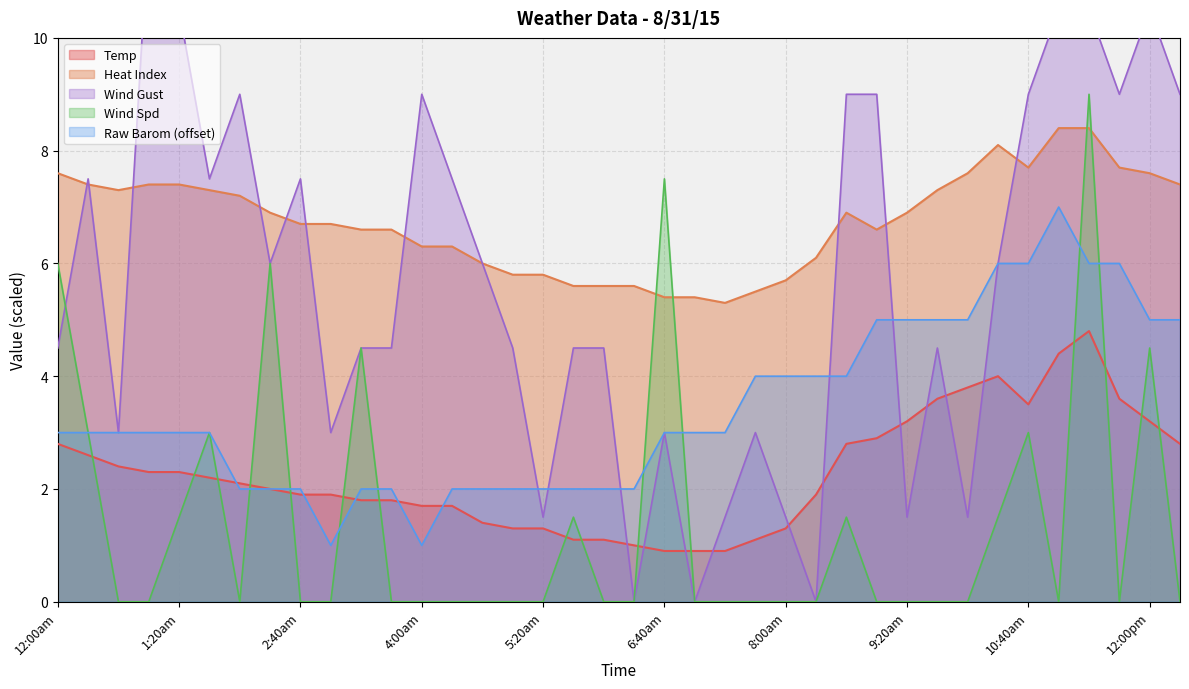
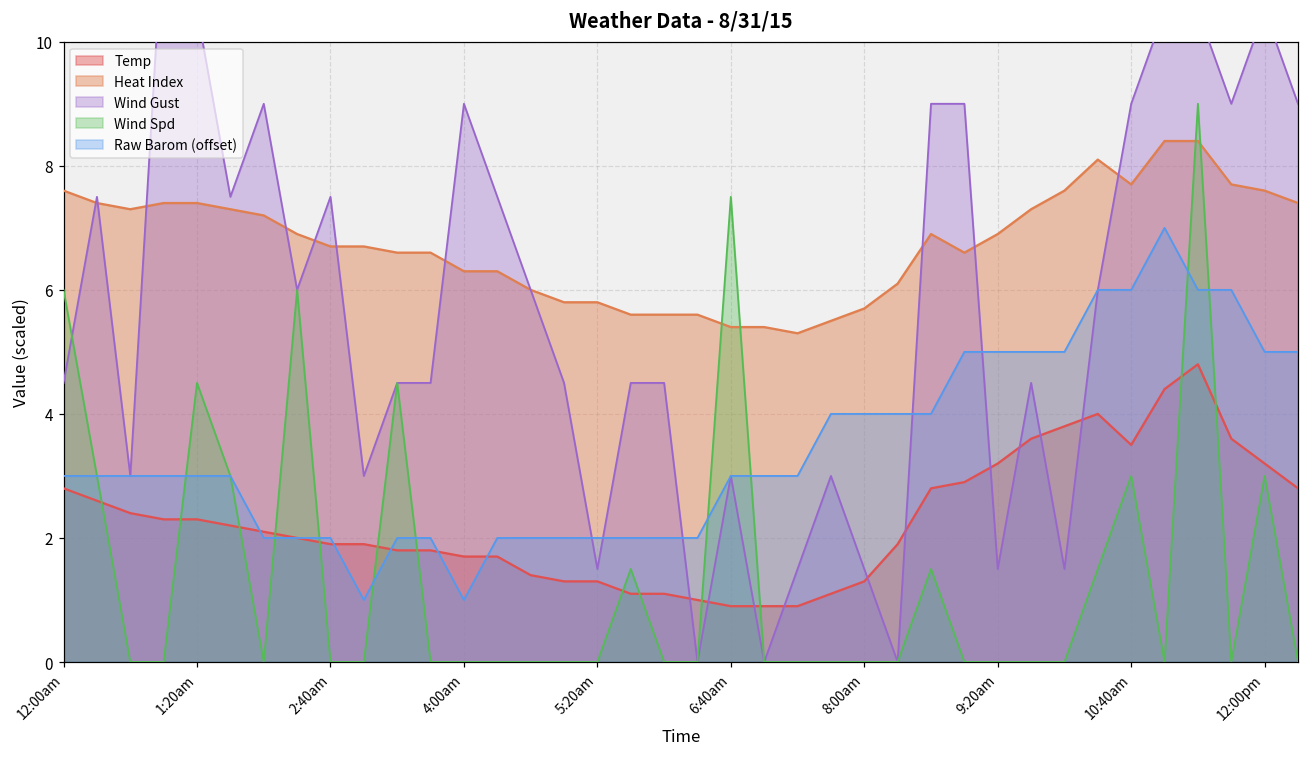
  {
    "Wind Spd": {
      "12:00am": 6.0,
-     "1:20am": 1.5,
+     "1:20am": 4.5,
      "2:40am": 0.0,
      "4:00am": 0.0,
      "5:20am": 0.0,
      "6:40am": 7.5,
      "8:00am": 0.0,
      "9:20am": 0.0,
      "10:40am": 3.0,
-     "12:00pm": 4.5
+     "12:00pm": 3.0
    }
  }
